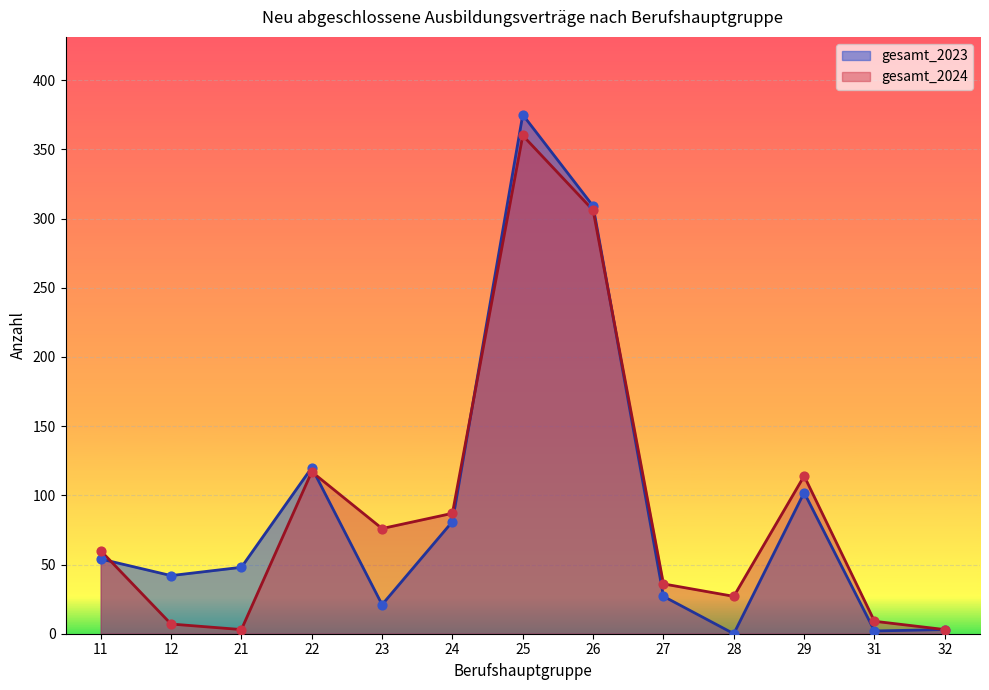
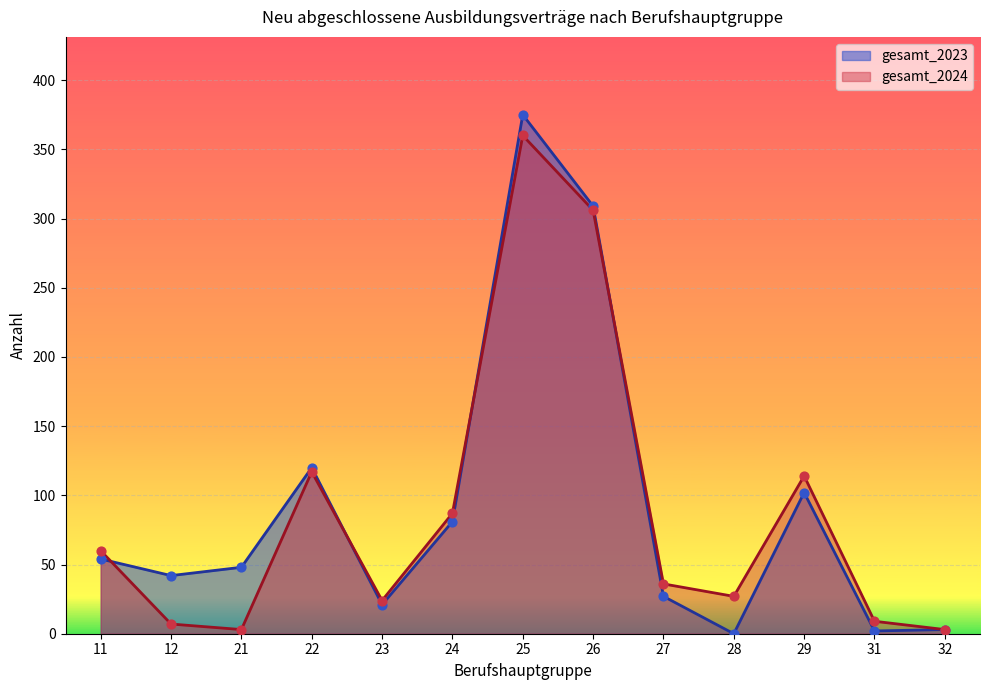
  {
    "gesamt_2023": {
      "11": 54,
      "12": 42,
      "21": 48,
      "22": 120,
      "23": 21,
      "24": 81,
      "25": 375,
      "26": 309,
      "27": 27,
      "28": 0,
      "29": 102,
      "31": 2
    },
    "gesamt_2024": {
      "11": 60,
      "12": 7,
      "21": 3,
      "22": 117,
-     "23": 76,
+     "23": 24,
      "24": 87,
      "25": 360,
      "26": 306,
      "27": 36,
      "28": 27,
      "29": 114,
      "31": 9
    }
  }
